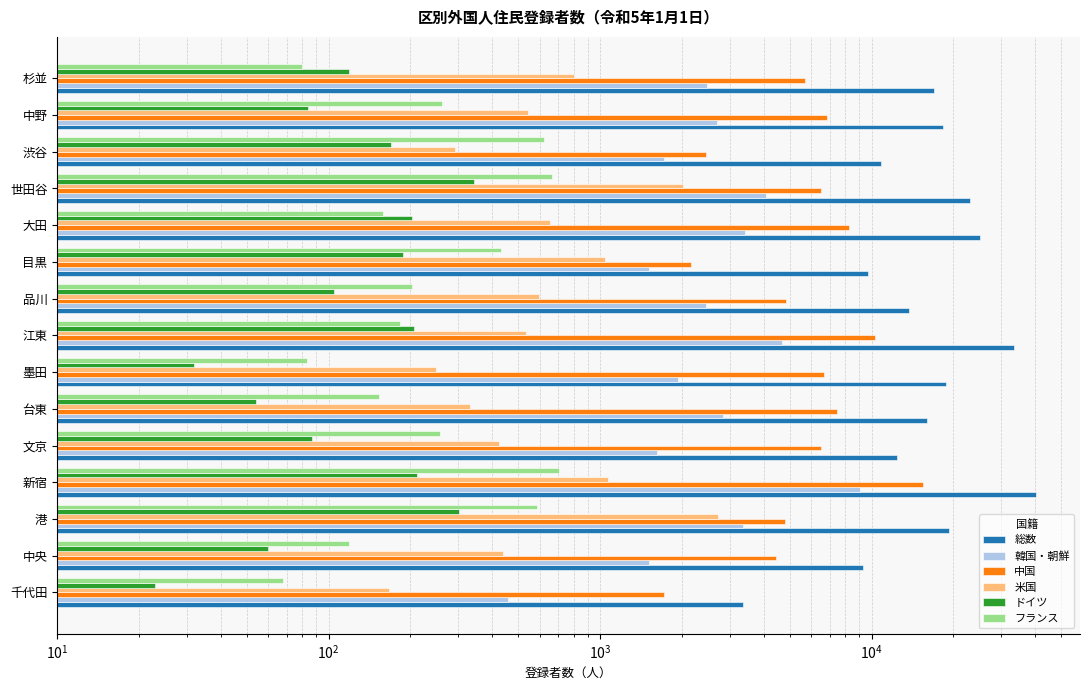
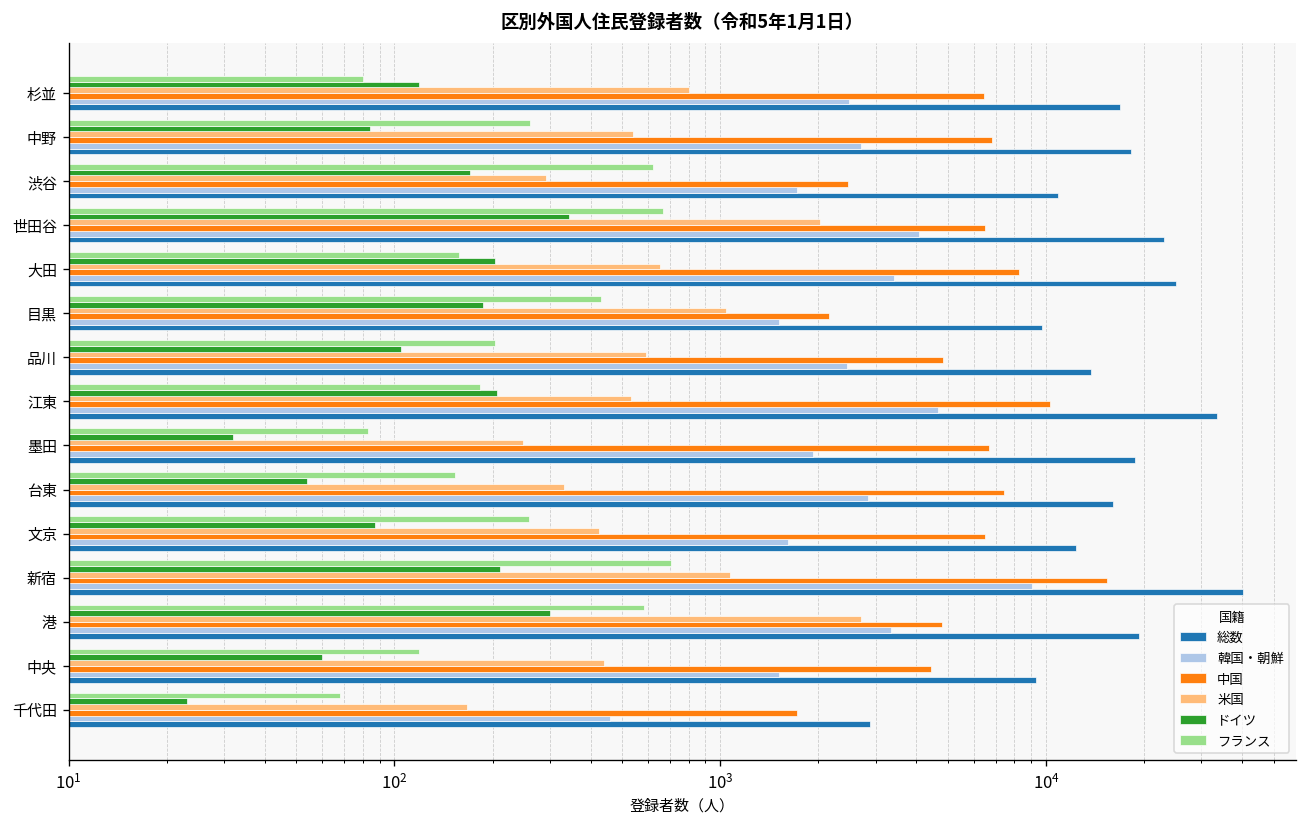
  {
    "総数": {
      "杉並": 17000,
      "中野": 18000,
      "渋谷": 10800,
      "世田谷": 23000,
      "大田": 25000,
      "目黒": 9700,
      "品川": 14000,
      "江東": 33000,
      "墨田": 19000,
      "台東": 16000,
      "文京": 12000,
      "新宿": 40000,
      "港": 19000,
      "中央": 9300,
-     "千代田": 3400
+     "千代田": 2900
    },
    "韓国・朝鮮": {
      "杉並": 2500,
      "中野": 2700,
      "渋谷": 1700,
      "世田谷": 4100,
      "大田": 3400,
      "目黒": 1500,
      "品川": 2500,
      "江東": 4700,
      "墨田": 1900,
      "台東": 2800,
      "文京": 1600,
      "新宿": 9100,
      "港": 3400,
      "中央": 1500,
      "千代田": 460
    },
    "中国": {
-     "杉並": 5700,
+     "杉並": 6500,
      "中野": 6800,
      "渋谷": 2500,
      "世田谷": 6500,
      "大田": 8200,
      "目黒": 2200,
      "品川": 4800,
      "江東": 10300,
      "墨田": 6700,
      "台東": 7400,
      "文京": 6500,
      "新宿": 15000,
      "港": 4800,
      "中央": 4400,
      "千代田": 1700
    },
    "米国": {
      "杉並": 800,
      "中野": 540,
      "渋谷": 290,
      "世田谷": 2000,
      "大田": 650,
      "目黒": 1040,
      "品川": 590,
      "江東": 530,
      "墨田": 250,
      "台東": 330,
      "文京": 430,
      "新宿": 1070,
      "港": 2700,
      "中央": 440,
      "千代田": 170
    },
    "ドイツ": {
      "杉並": 120,
      "中野": 84,
      "渋谷": 170,
      "世田谷": 340,
      "大田": 200,
      "目黒": 190,
      "品川": 105,
      "江東": 210,
      "墨田": 32,
      "台東": 54,
      "文京": 87,
      "新宿": 210,
      "港": 300,
      "中央": 60,
      "千代田": 23
    },
    "フランス": {
      "杉並": 80,
      "中野": 260,
      "渋谷": 620,
      "世田谷": 670,
      "大田": 160,
      "目黒": 430,
      "品川": 200,
      "江東": 180,
      "墨田": 83,
      "台東": 150,
      "文京": 260,
      "新宿": 710,
      "港": 580,
      "中央": 120,
      "千代田": 68
    }
  }
